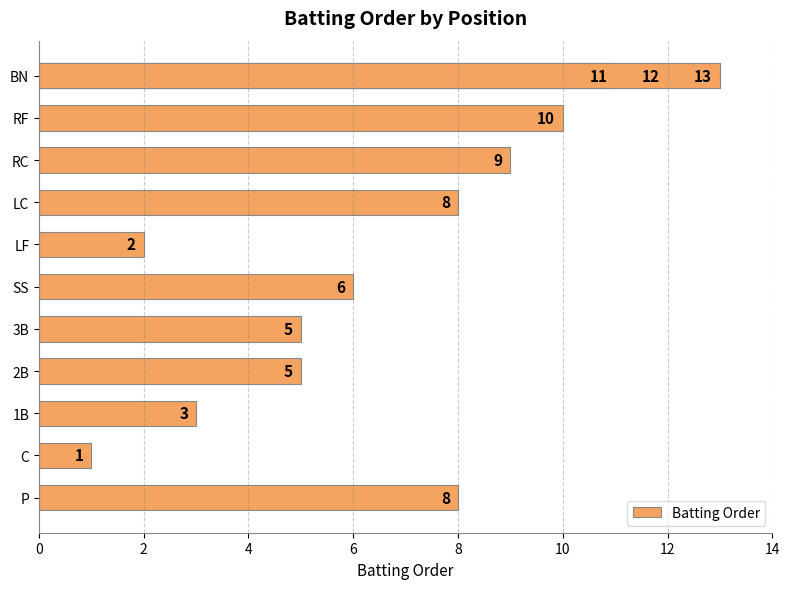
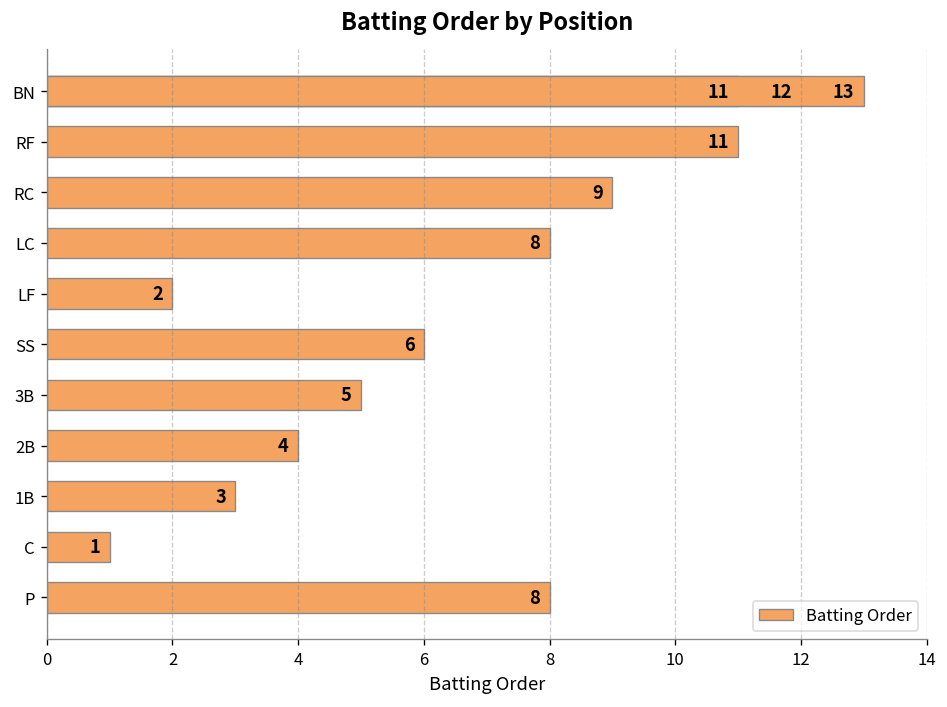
  {
-   "RF": 10,
+   "RF": 11,
    "RC": 9,
    "LC": 8,
    "LF": 2,
    "SS": 6,
    "3B": 5,
-   "2B": 5,
+   "2B": 4,
    "1B": 3,
    "C": 1,
    "P": 8
  }
